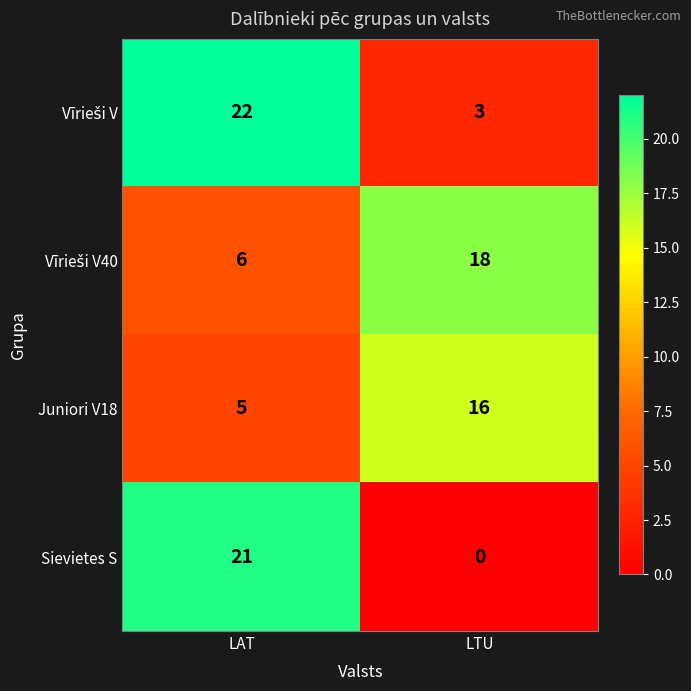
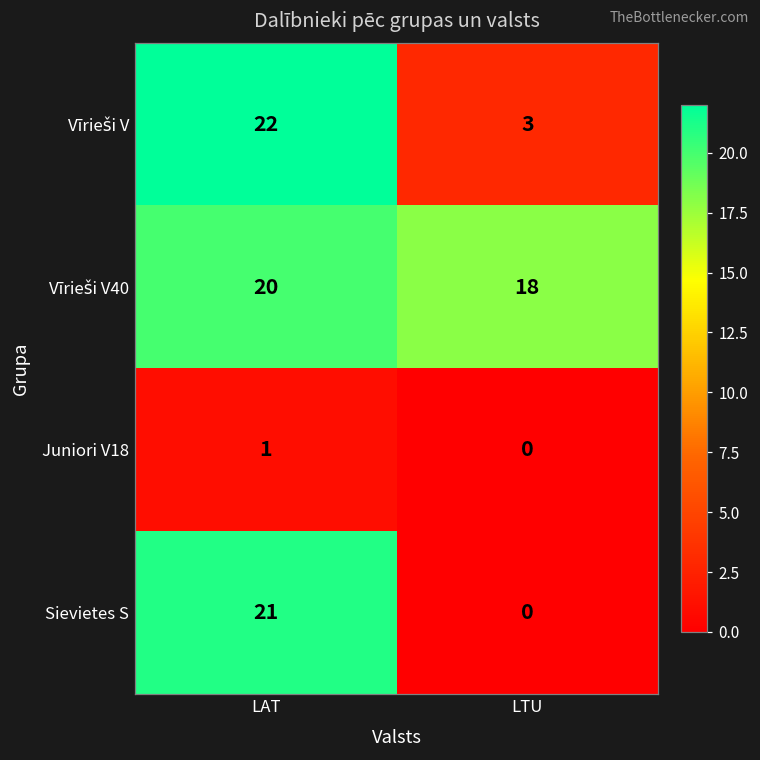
  {
    "Vīrieši V": {
      "LAT": 22,
      "LTU": 3
    },
    "Vīrieši V40": {
-     "LAT": 6,
+     "LAT": 20,
      "LTU": 18
    },
    "Juniori V18": {
-     "LAT": 5,
-     "LTU": 16
+     "LAT": 1,
+     "LTU": 0
    },
    "Sievietes S": {
      "LAT": 21,
      "LTU": 0
    }
  }
